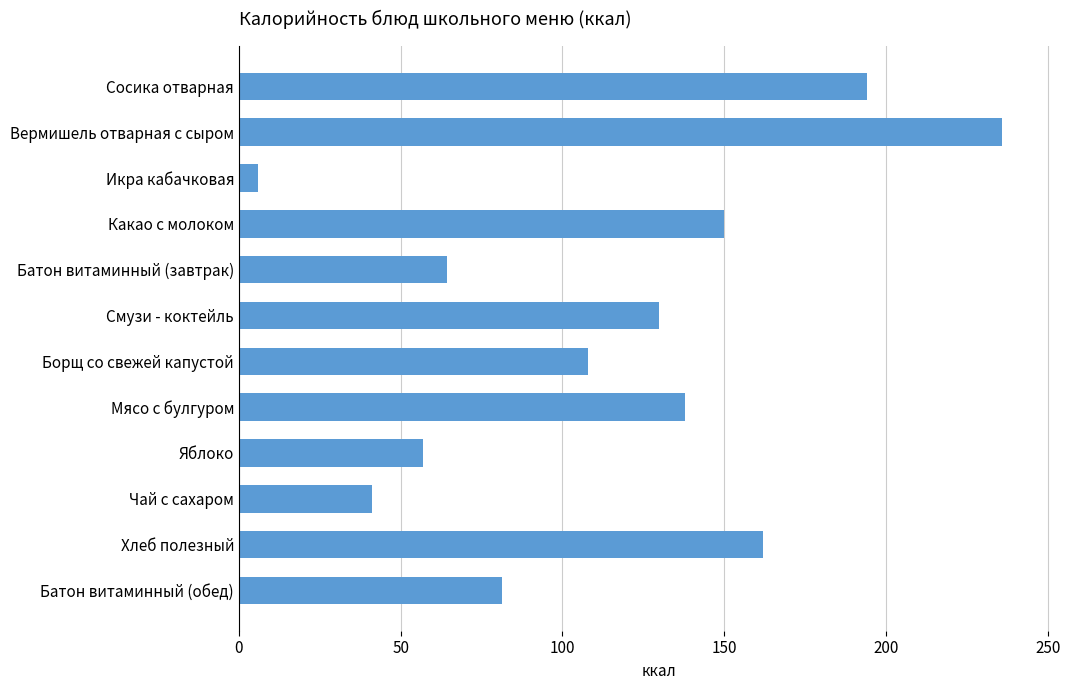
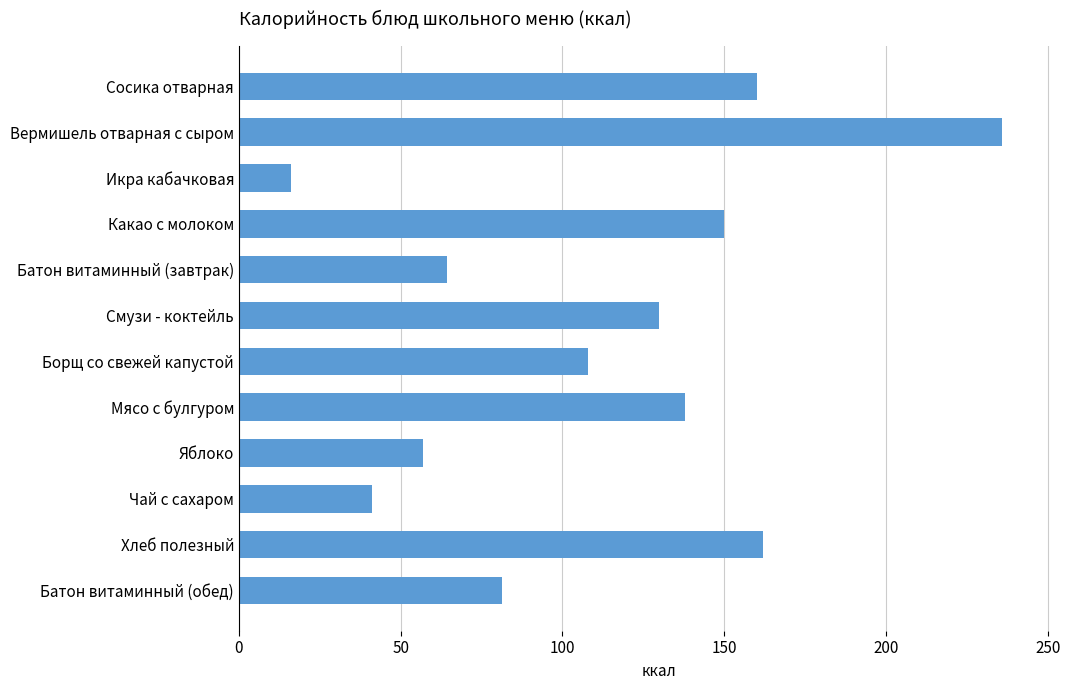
  {
-   "Сосика отварная": 194,
+   "Сосика отварная": 160,
    "Вермишель отварная с сыром": 236,
-   "Икра кабачковая": 6,
+   "Икра кабачковая": 16,
    "Какао с молоком": 150,
    "Батон витаминный (завтрак)": 64,
    "Смузи - коктейль": 130,
    "Борщ со свежей капустой": 108,
    "Мясо с булгуром": 138,
    "Яблоко": 57,
    "Чай с сахаром": 41,
    "Хлеб полезный": 162,
    "Батон витаминный (обед)": 81
  }
